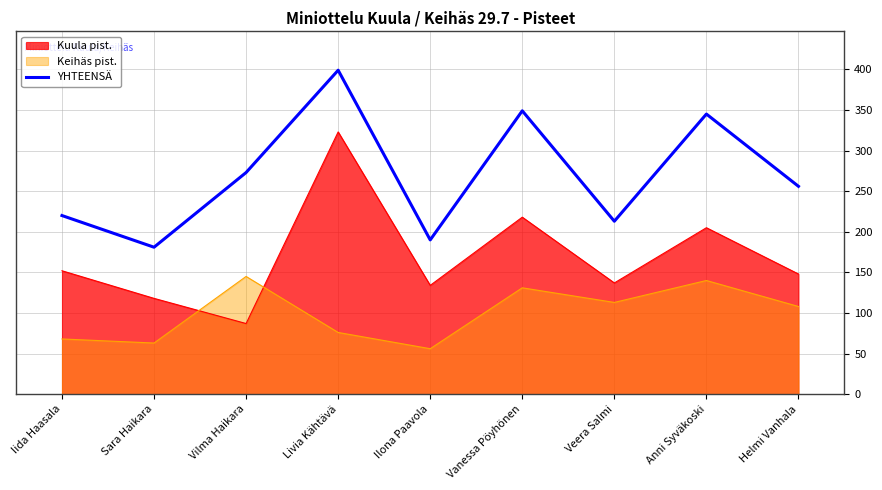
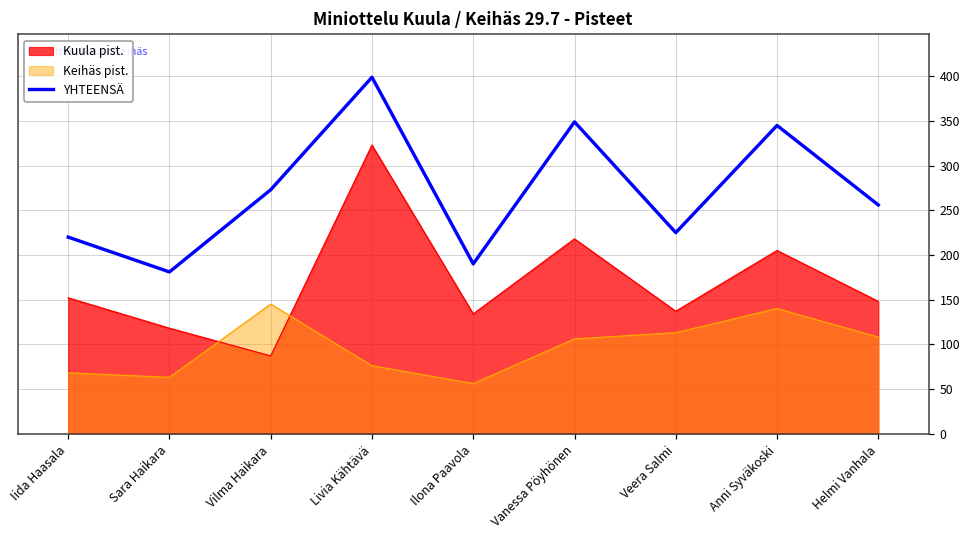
  {
    "Kuula pist.": {
      "Iida Haasala": 150,
      "Sara Haikara": 120,
      "Vilma Haikara": 90,
      "Livia Kähtävä": 320,
      "Ilona Paavola": 130,
      "Vanessa Pöyhönen": 220,
      "Veera Salmi": 140,
      "Anni Syväkoski": 210,
      "Helmi Vanhala": 150
    },
    "Keihäs pist.": {
      "Iida Haasala": 70,
      "Sara Haikara": 60,
      "Vilma Haikara": 150,
      "Livia Kähtävä": 80,
      "Ilona Paavola": 60,
-     "Vanessa Pöyhönen": 130,
+     "Vanessa Pöyhönen": 110,
      "Veera Salmi": 110,
      "Anni Syväkoski": 140,
      "Helmi Vanhala": 110
    },
    "YHTEENSÄ": {
      "Iida Haasala": 220,
      "Sara Haikara": 180,
      "Vilma Haikara": 270,
      "Livia Kähtävä": 400,
      "Ilona Paavola": 190,
      "Vanessa Pöyhönen": 350,
-     "Veera Salmi": 210,
+     "Veera Salmi": 230,
      "Anni Syväkoski": 350,
      "Helmi Vanhala": 260
    }
  }
